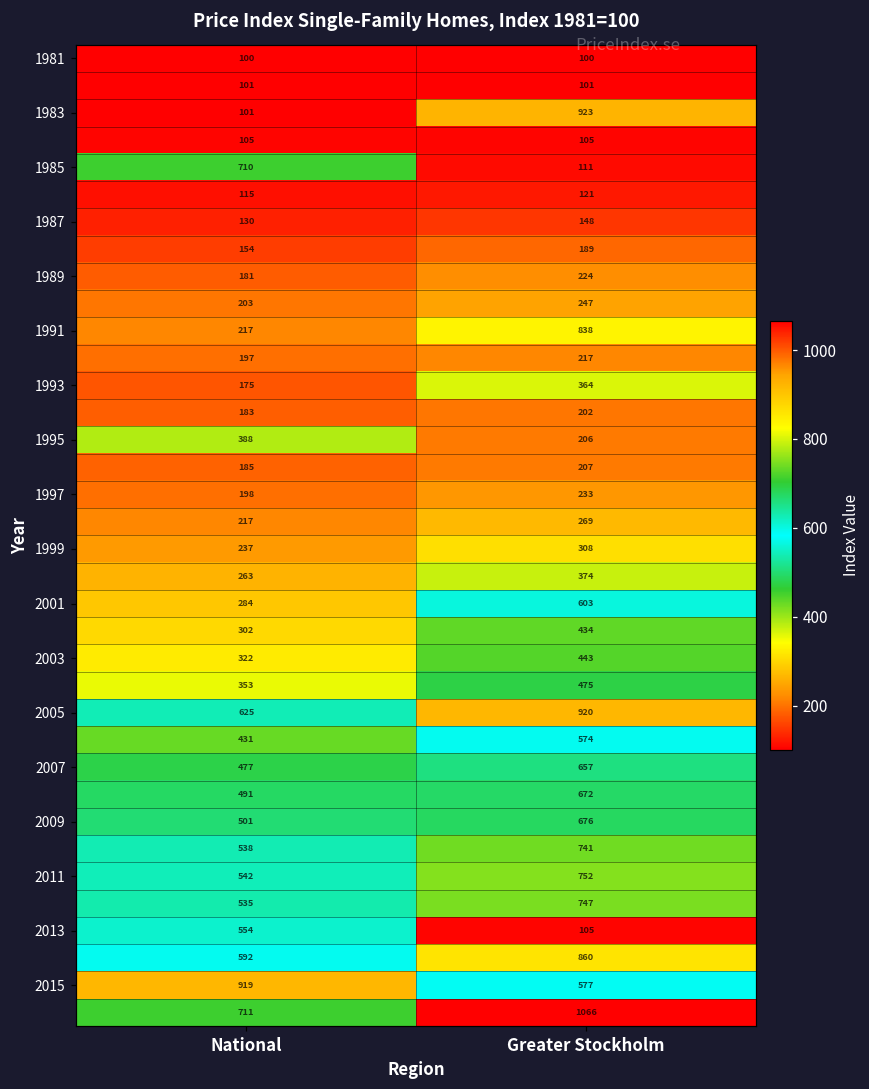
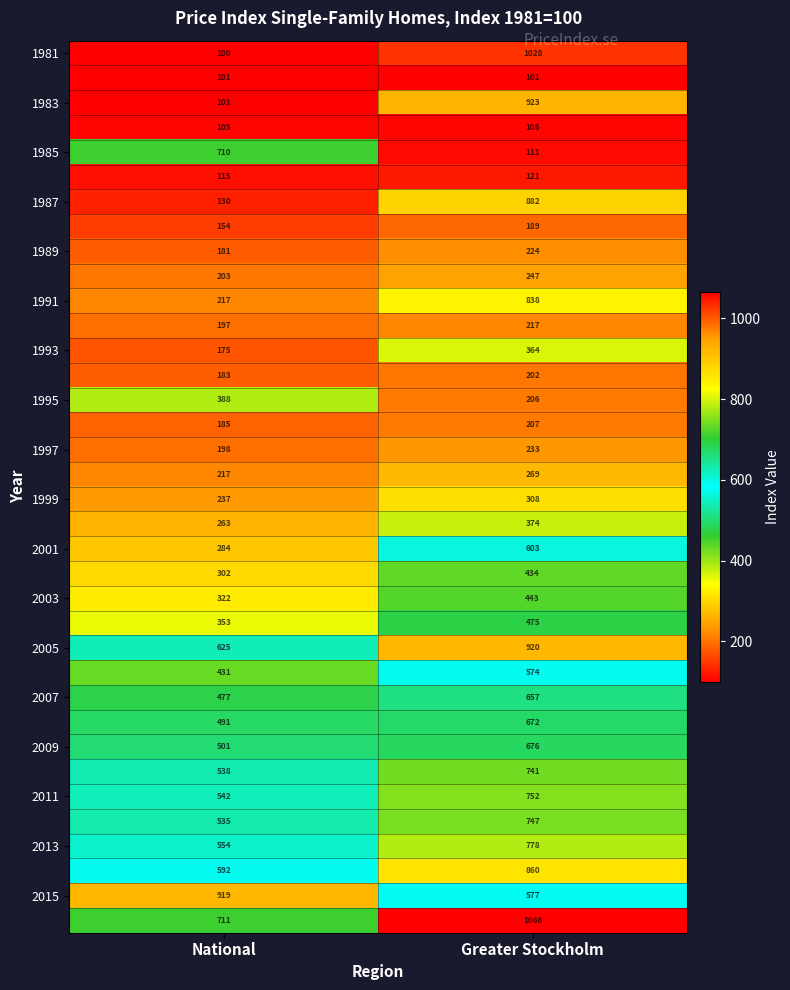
  {
    "1981": {
      "National": 100,
-     "Greater Stockholm": 100
+     "Greater Stockholm": 1028
    },
    "1983": {
      "National": 101,
      "Greater Stockholm": 923
    },
    "1985": {
      "National": 710,
      "Greater Stockholm": 111
    },
    "1987": {
      "National": 130,
-     "Greater Stockholm": 148
+     "Greater Stockholm": 882
    },
    "1989": {
      "National": 181,
      "Greater Stockholm": 224
    },
    "1991": {
      "National": 217,
      "Greater Stockholm": 838
    },
    "1993": {
      "National": 175,
      "Greater Stockholm": 364
    },
    "1995": {
      "National": 388,
      "Greater Stockholm": 206
    },
    "1997": {
      "National": 198,
      "Greater Stockholm": 233
    },
    "1999": {
      "National": 237,
      "Greater Stockholm": 308
    },
    "2001": {
      "National": 284,
      "Greater Stockholm": 603
    },
    "2003": {
      "National": 322,
      "Greater Stockholm": 443
    },
    "2005": {
      "National": 625,
      "Greater Stockholm": 920
    },
    "2007": {
      "National": 477,
      "Greater Stockholm": 657
    },
    "2009": {
      "National": 501,
      "Greater Stockholm": 676
    },
    "2011": {
      "National": 542,
      "Greater Stockholm": 752
    },
    "2013": {
      "National": 554,
-     "Greater Stockholm": 105
+     "Greater Stockholm": 778
    },
    "2015": {
      "National": 919,
      "Greater Stockholm": 577
    }
  }
